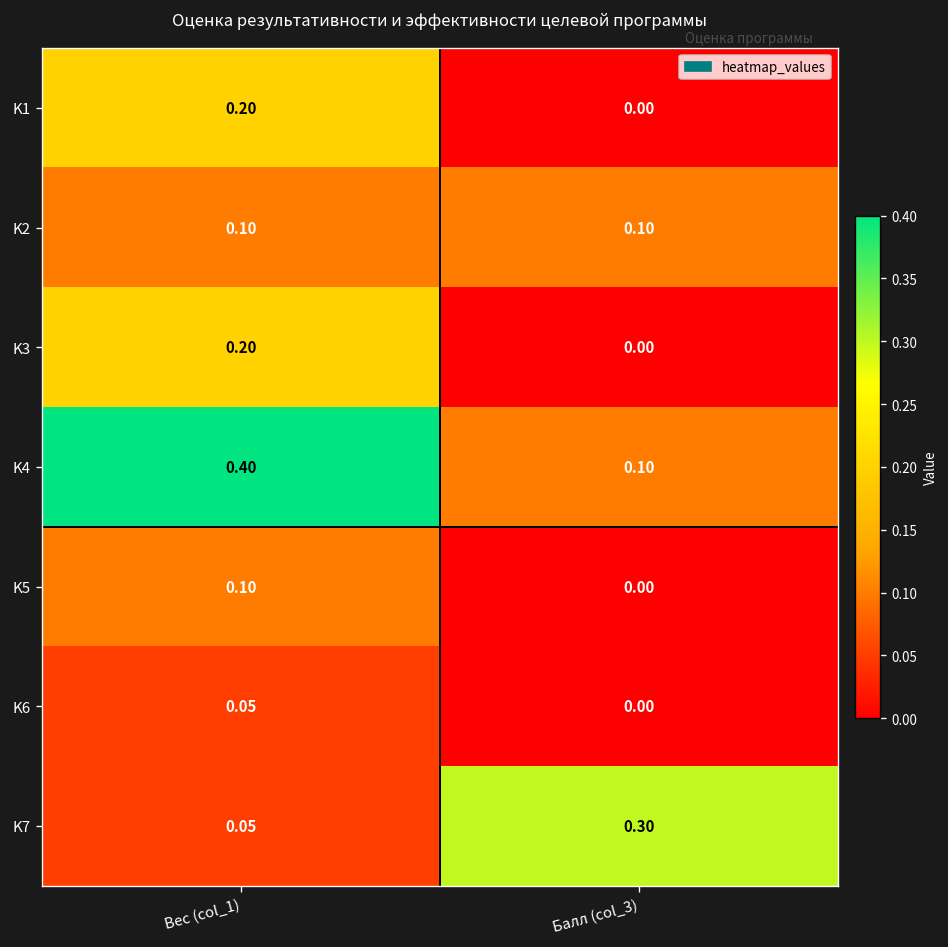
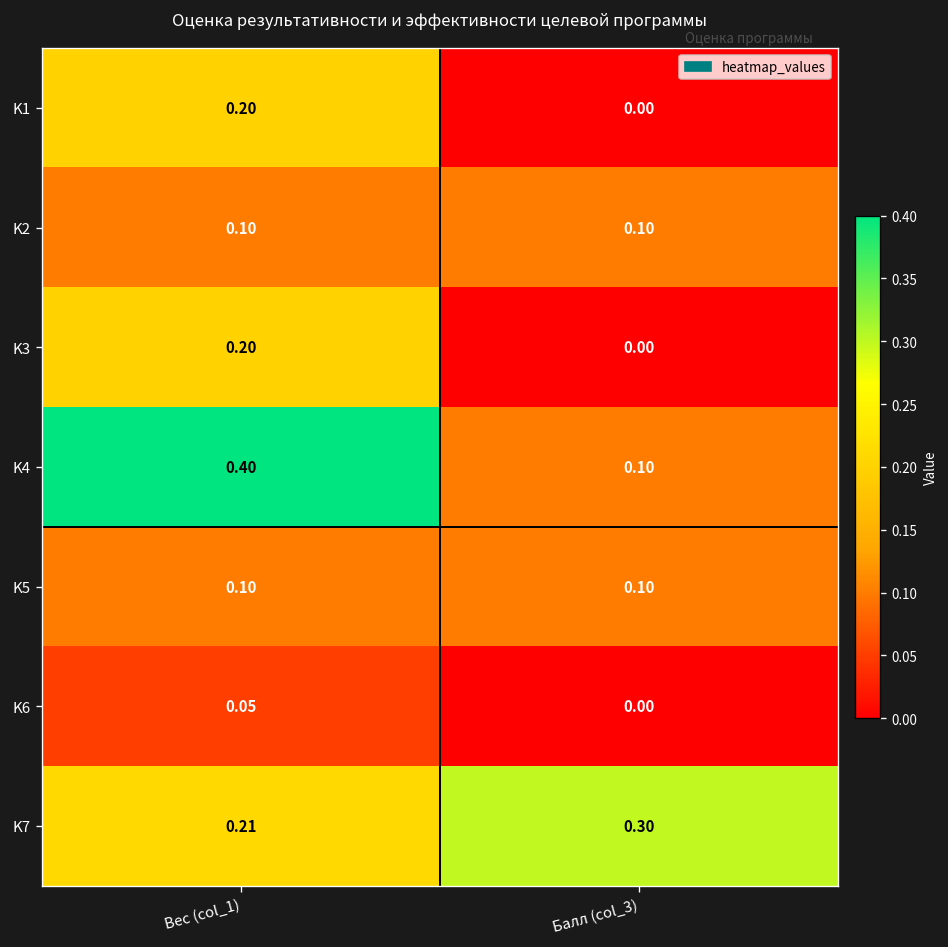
  {
    "K1": {
      "Вес (col_1)": 0.20,
      "Балл (col_3)": 0.00
    },
    "K2": {
      "Вес (col_1)": 0.10,
      "Балл (col_3)": 0.10
    },
    "K3": {
      "Вес (col_1)": 0.20,
      "Балл (col_3)": 0.00
    },
    "K4": {
      "Вес (col_1)": 0.40,
      "Балл (col_3)": 0.10
    },
    "K5": {
      "Вес (col_1)": 0.10,
-     "Балл (col_3)": 0.00
+     "Балл (col_3)": 0.10
    },
    "K6": {
      "Вес (col_1)": 0.05,
      "Балл (col_3)": 0.00
    },
    "K7": {
-     "Вес (col_1)": 0.05,
+     "Вес (col_1)": 0.21,
      "Балл (col_3)": 0.30
    }
  }
